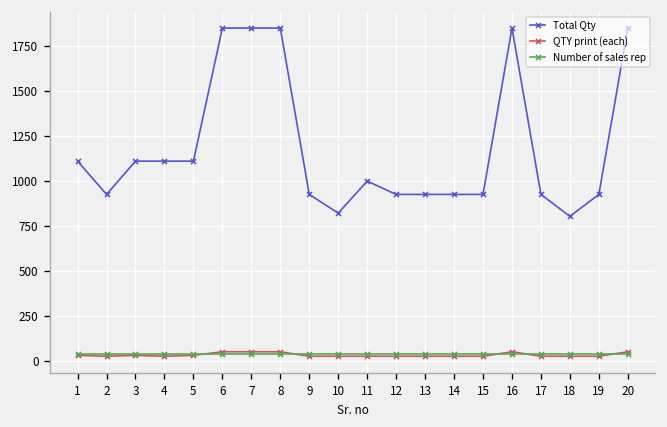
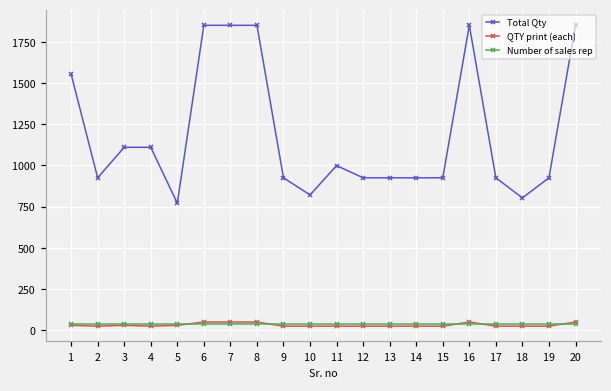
  {
    "Total Qty": {
-     "1": 1110,
+     "1": 1550,
      "2": 930,
      "3": 1110,
      "4": 1110,
-     "5": 1110,
+     "5": 770,
      "6": 1850,
      "7": 1850,
      "8": 1850,
      "9": 930,
      "10": 820,
      "11": 1000,
      "12": 930,
      "13": 930,
      "14": 930,
      "15": 930,
      "16": 1850,
      "17": 930,
      "18": 800,
      "19": 930
    }
  }
